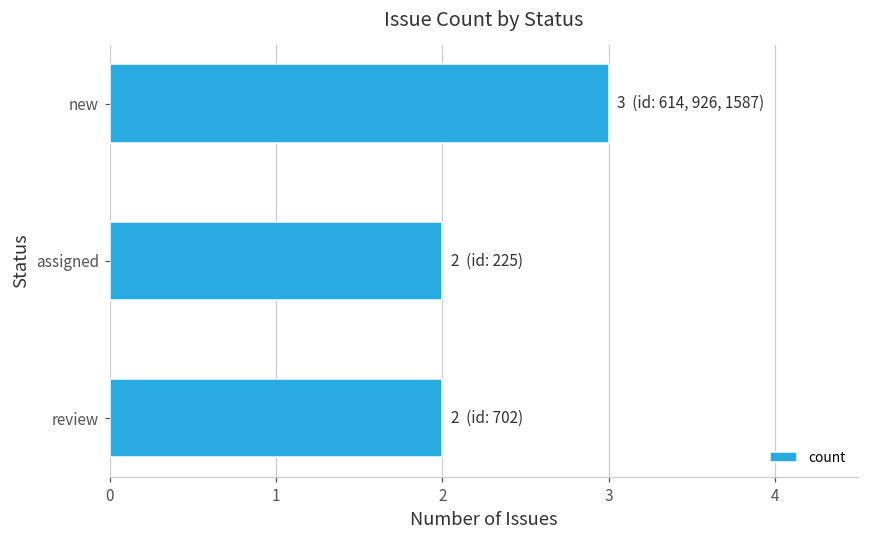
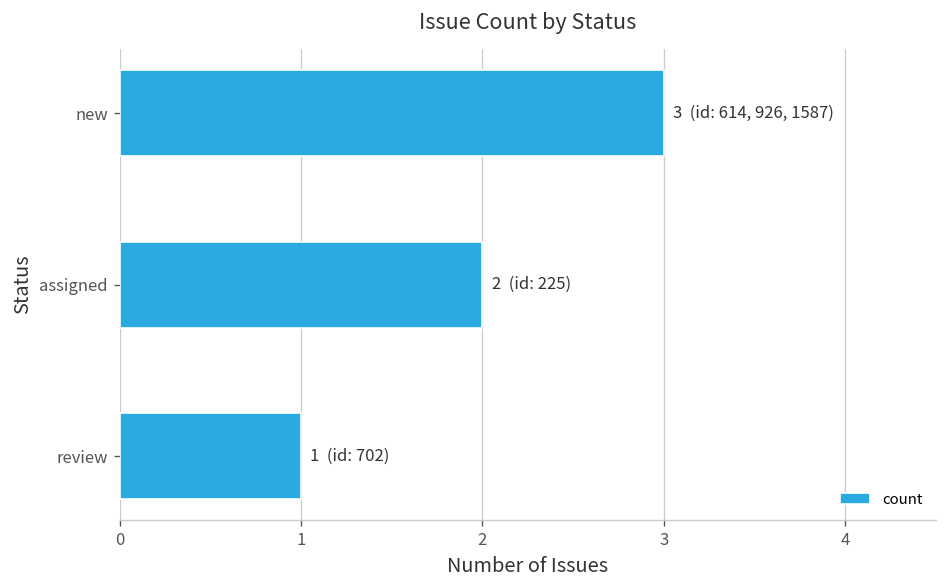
  {
    "new": 3,
    "assigned": 2,
-   "review": 2
+   "review": 1
  }
